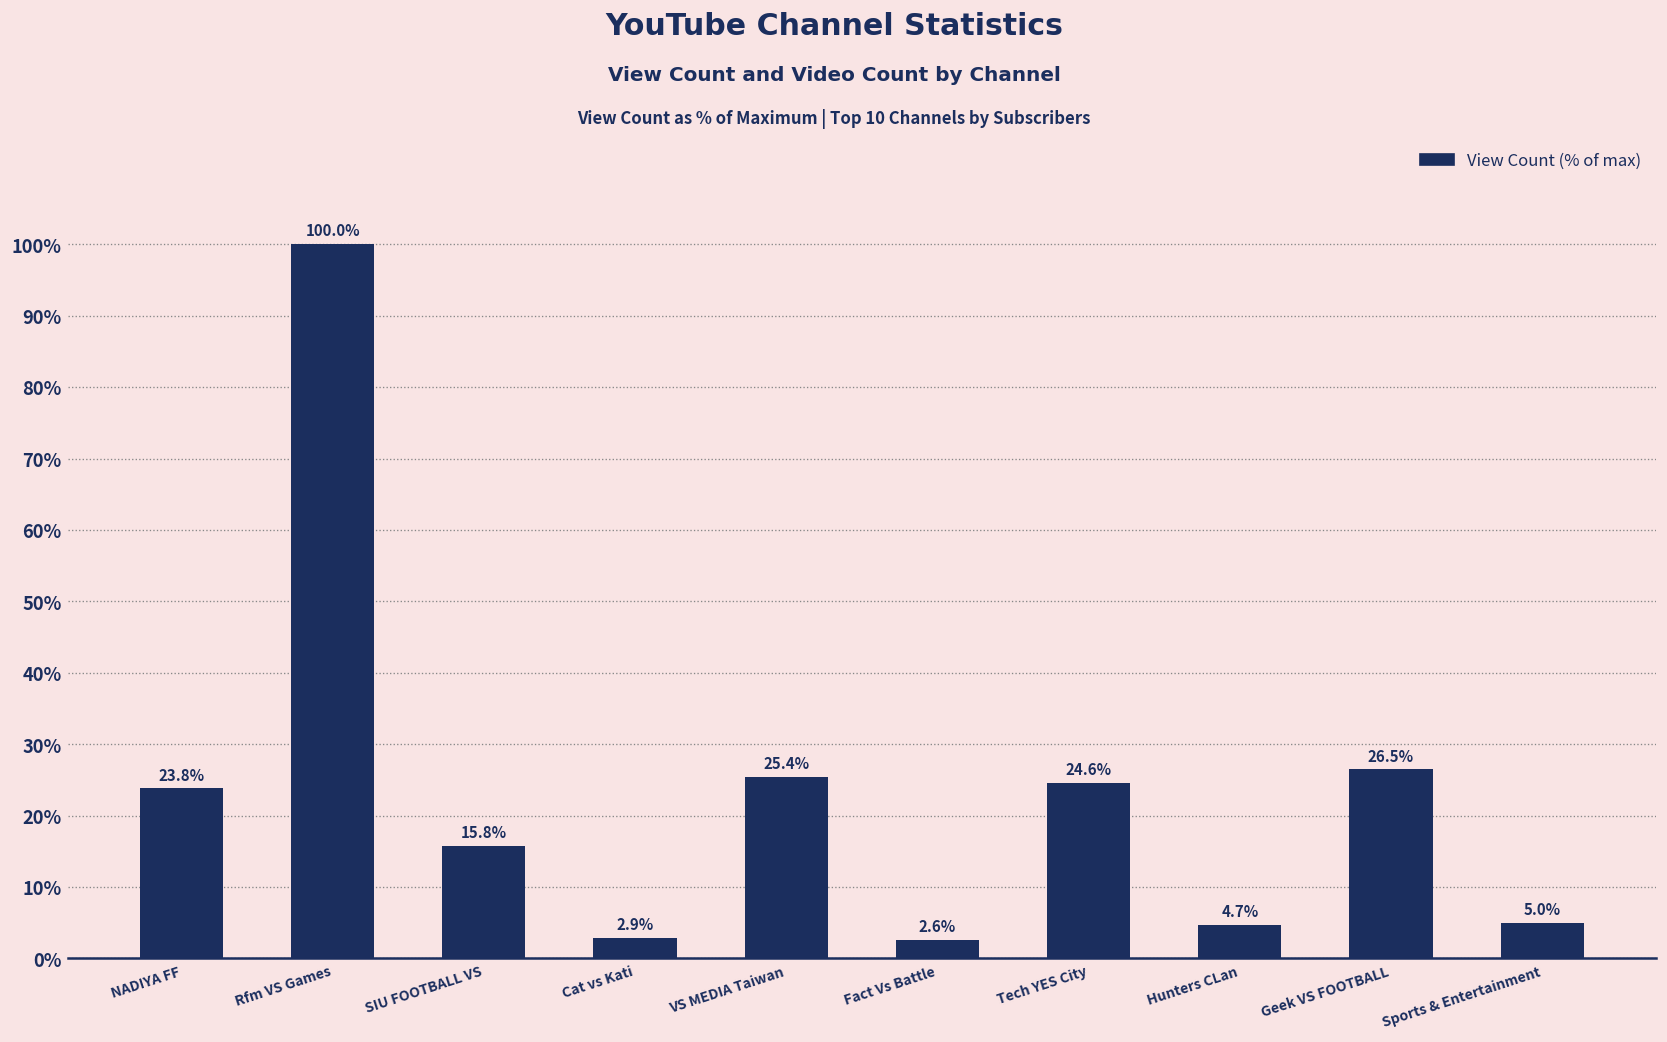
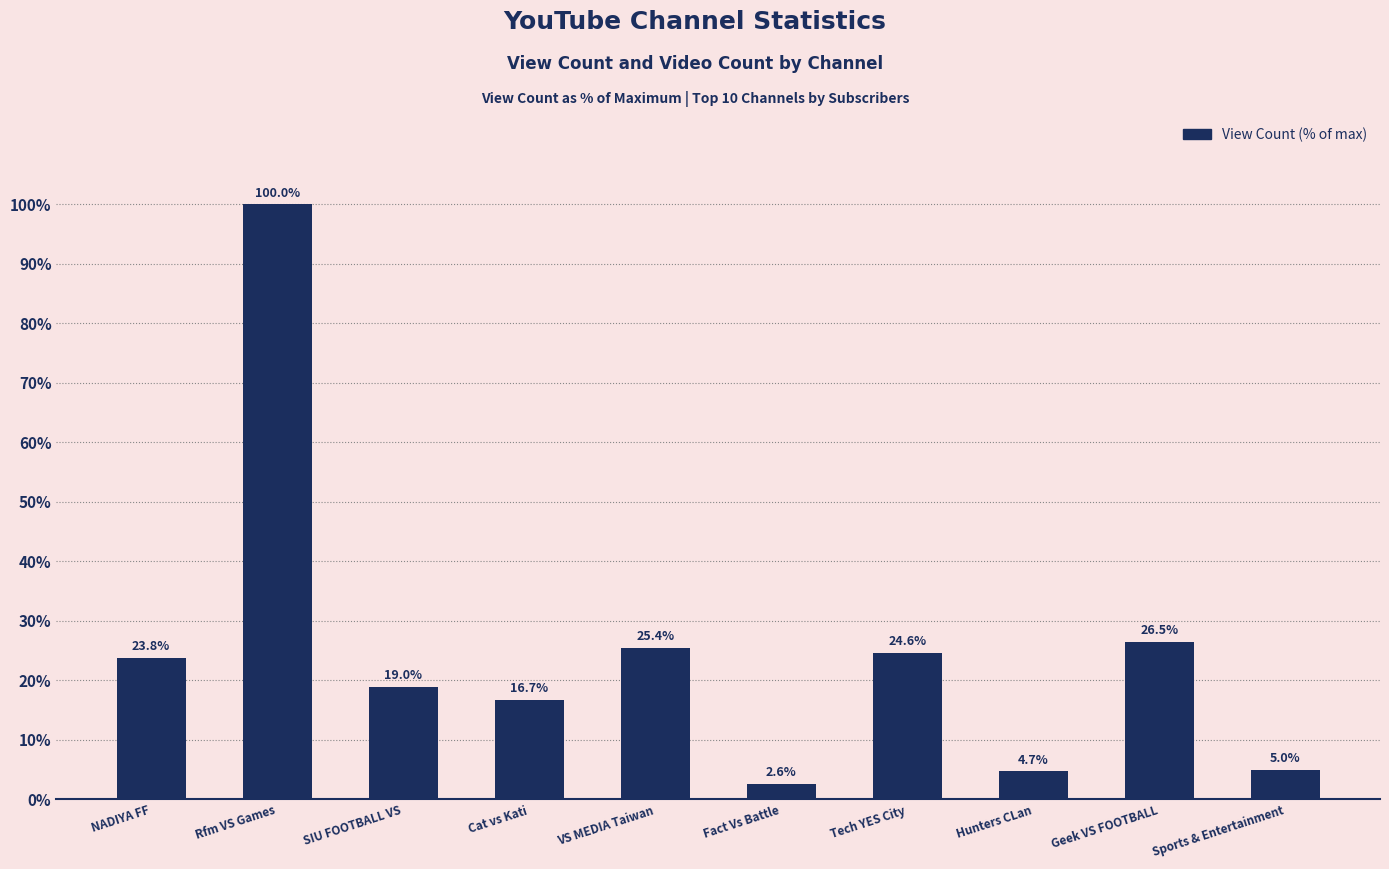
  {
    "NADIYA FF": "23.8%",
    "Rfm VS Games": "100.0%",
-   "SIU FOOTBALL VS": "15.8%",
-   "Cat vs Kati": "2.9%",
+   "SIU FOOTBALL VS": "19.0%",
+   "Cat vs Kati": "16.7%",
    "VS MEDIA Taiwan": "25.4%",
    "Fact Vs Battle": "2.6%",
    "Tech YES City": "24.6%",
    "Hunters CLan": "4.7%",
    "Geek VS FOOTBALL": "26.5%",
    "Sports & Entertainment": "5.0%"
  }
